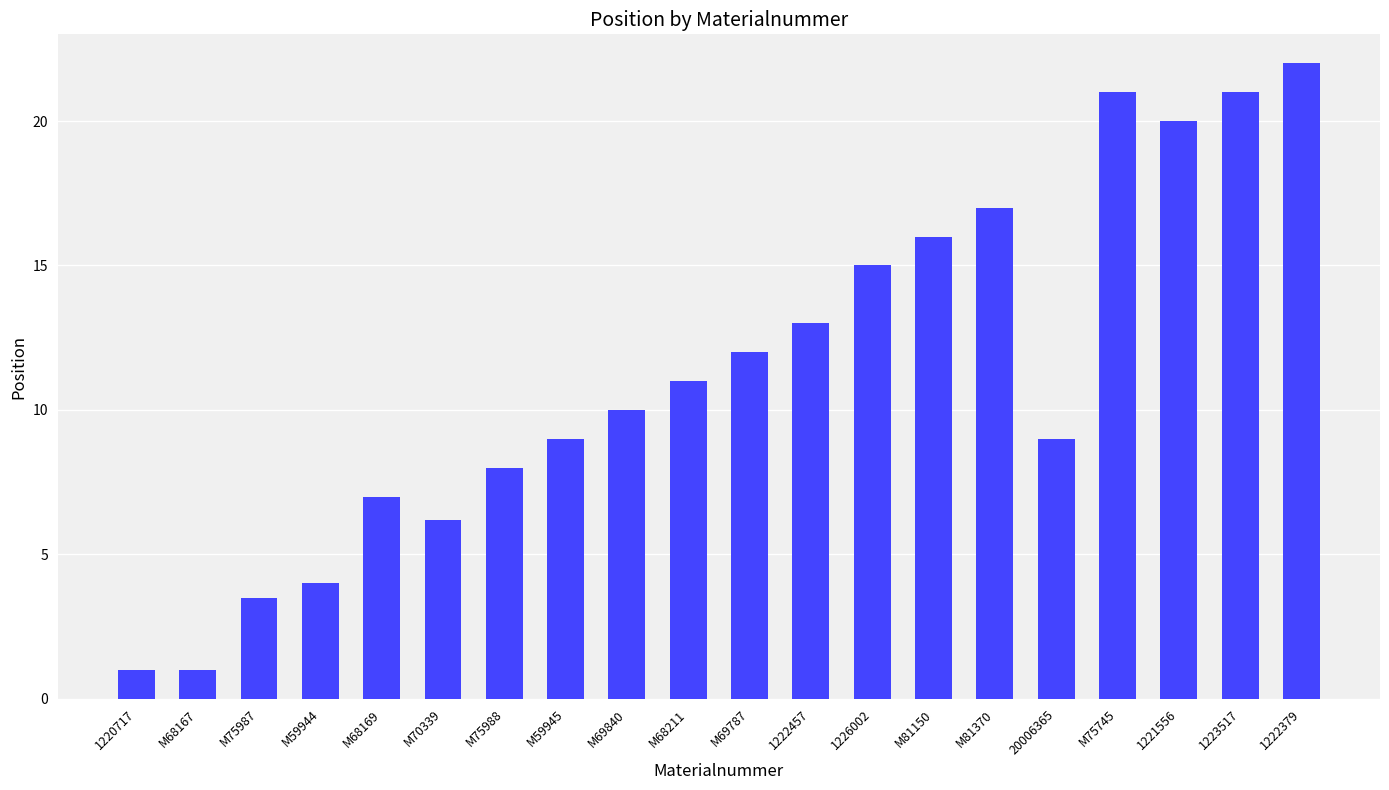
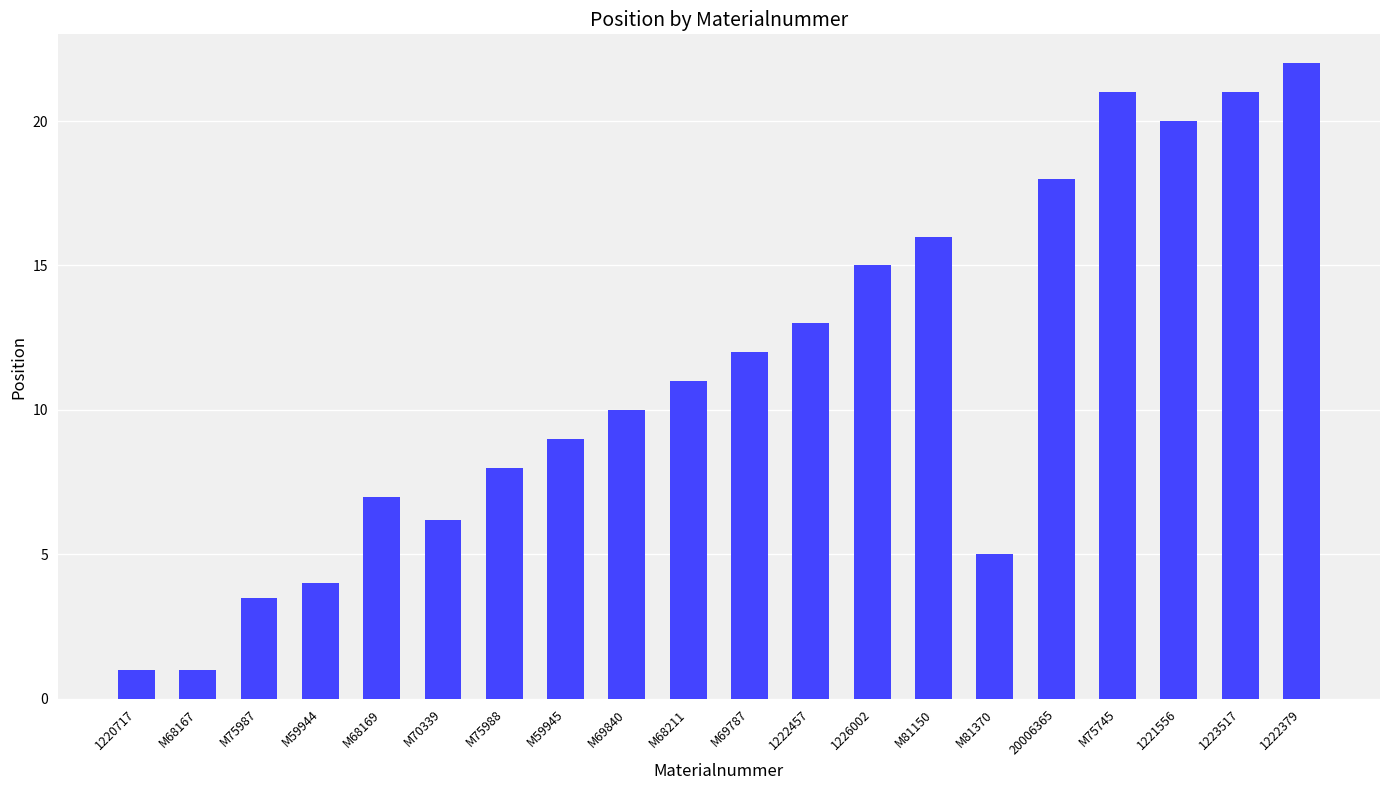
  {
    "1220717": 1,
    "M68167": 1,
    "M75987": 3.5,
    "M59944": 4,
    "M68169": 7,
    "M70339": 6.2,
    "M75988": 8,
    "M59945": 9,
    "M69840": 10,
    "M68211": 11,
    "M69787": 12,
    "1222457": 13,
    "1226002": 15,
    "M81150": 16,
-   "M81370": 17,
-   "20006365": 9,
+   "M81370": 5,
+   "20006365": 18,
    "M75745": 21,
    "1221556": 20,
    "1223517": 21,
    "1222379": 22
  }
